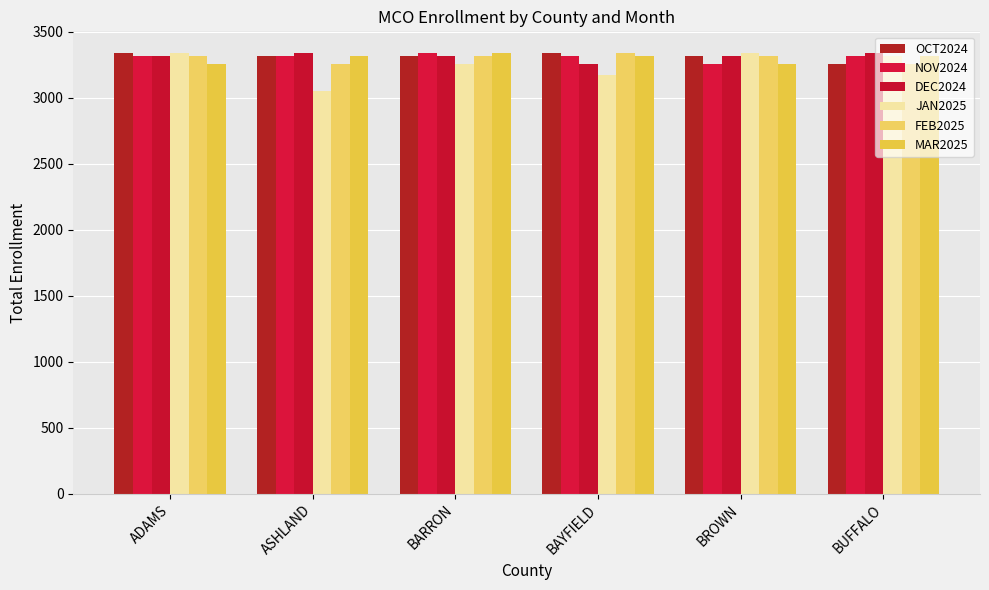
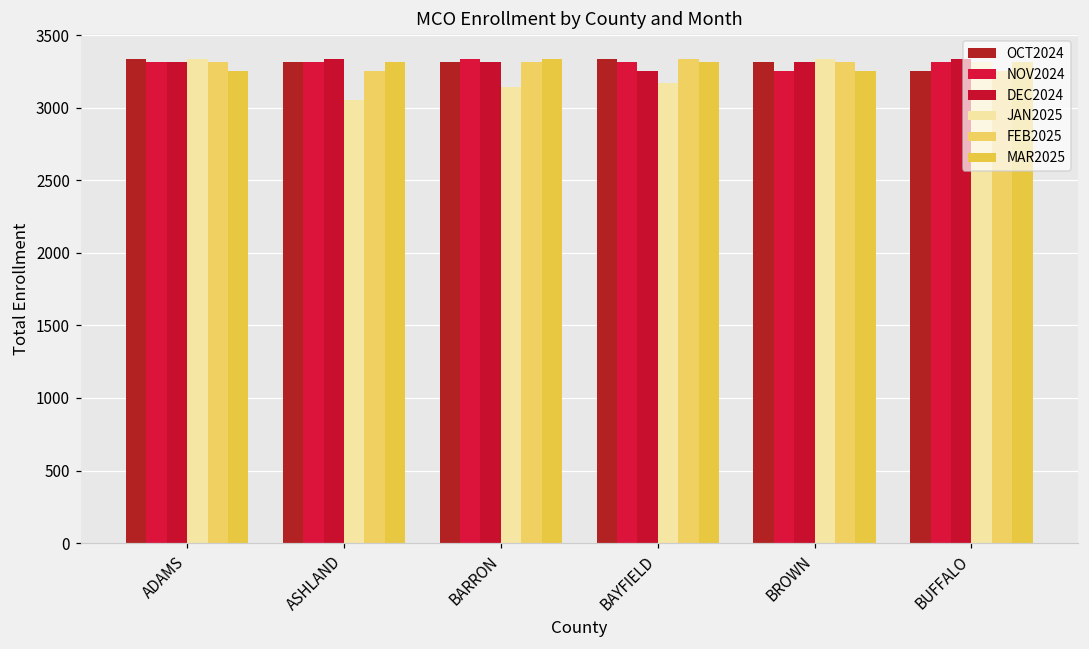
  {
    "JAN2025": {
      "ADAMS": 3340,
      "ASHLAND": 3050,
-     "BARRON": 3260,
+     "BARRON": 3140,
      "BAYFIELD": 3170,
      "BROWN": 3340
    }
  }
